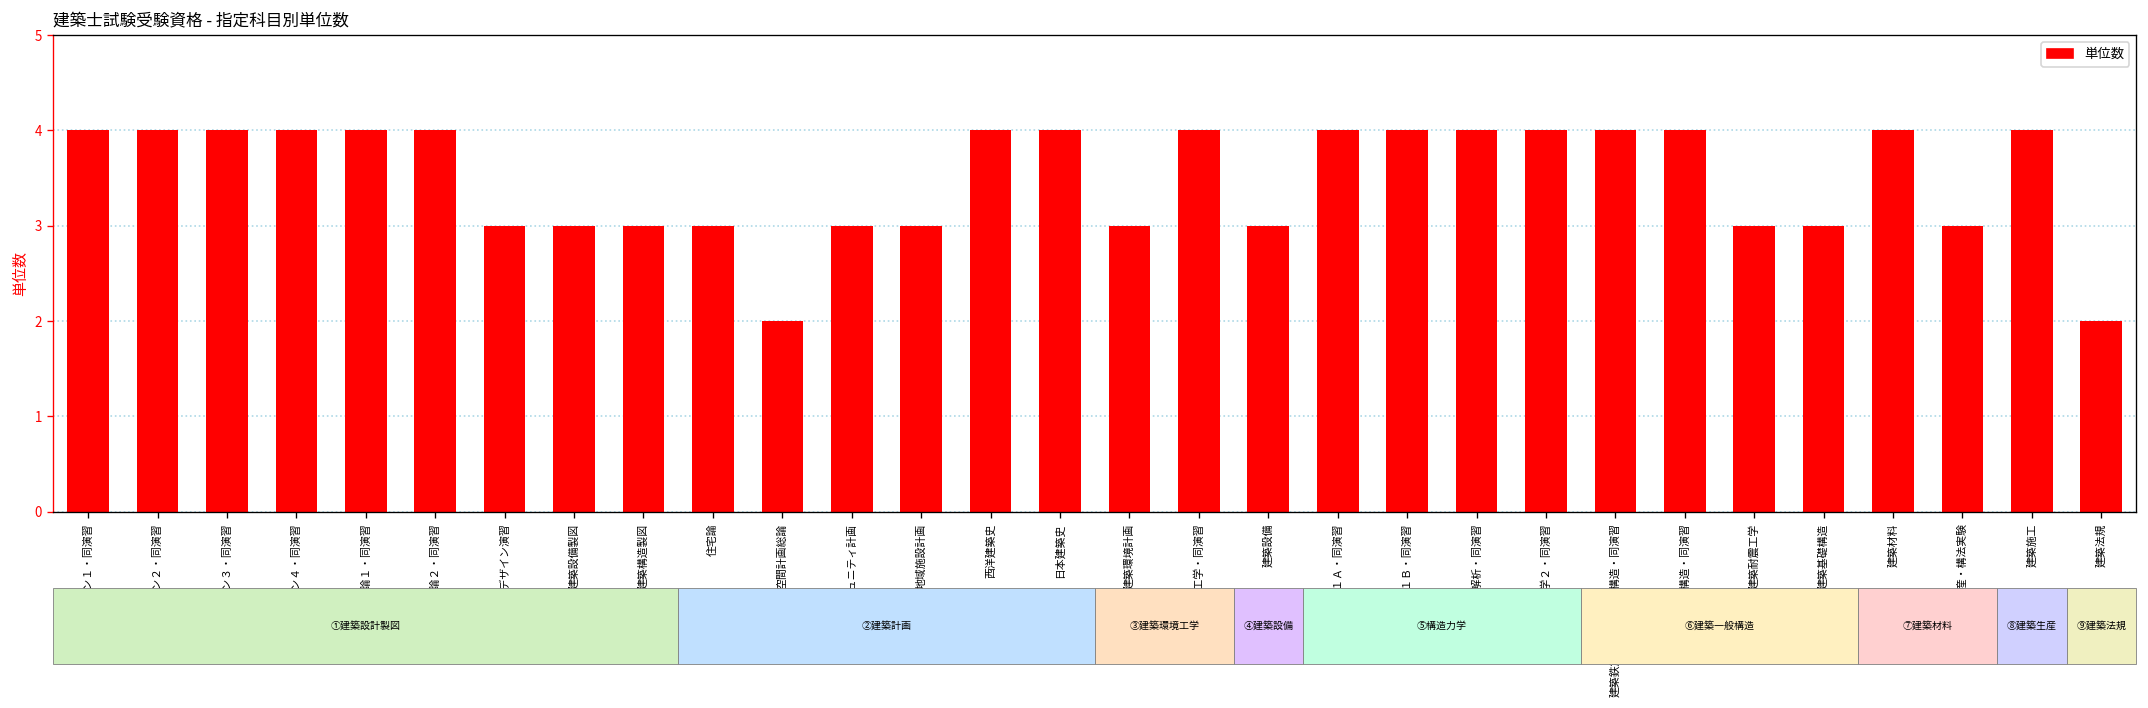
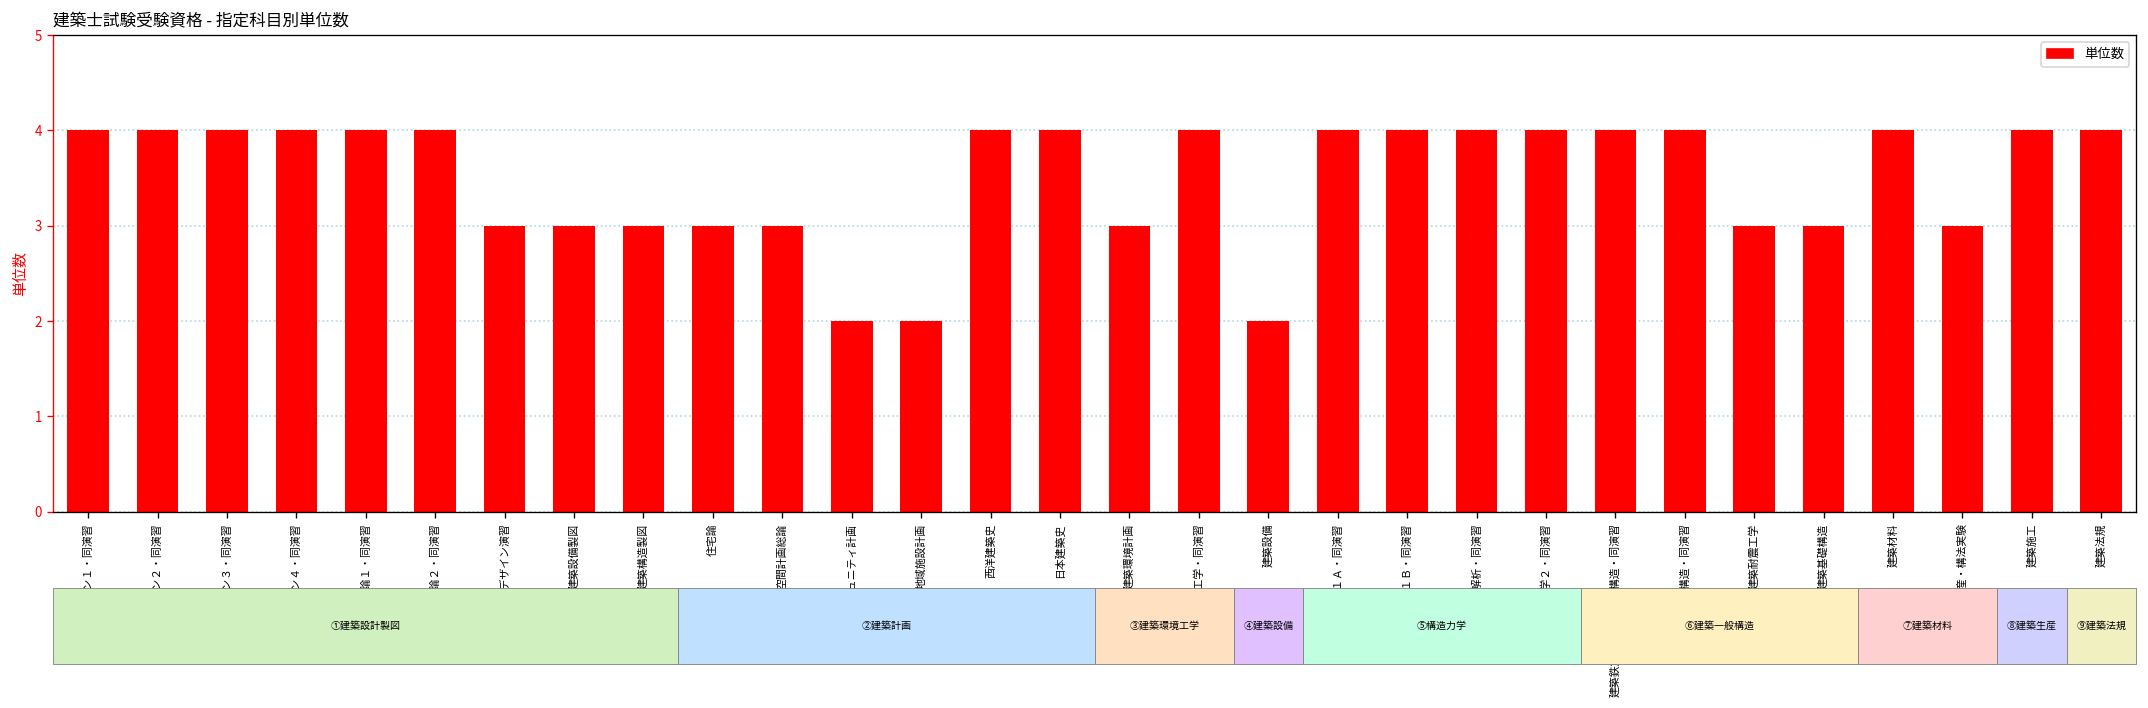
  {
    "建築デザイン１・同演習": 4,
    "建築デザイン２・同演習": 4,
    "建築デザイン３・同演習": 4,
    "建築デザイン４・同演習": 4,
    "建築設計論１・同演習": 4,
    "建築設計論２・同演習": 4,
    "デジタルデザイン演習": 3,
    "建築設備製図": 3,
    "建築構造製図": 3,
    "住宅論": 3,
-   "空間計画総論": 2,
-   "コミュニティ計画": 3,
-   "地域施設計画": 3,
+   "空間計画総論": 3,
+   "コミュニティ計画": 2,
+   "地域施設計画": 2,
    "西洋建築史": 4,
    "日本建築史": 4,
    "建築環境計画": 3,
    "建築環境工学・同演習": 4,
-   "建築設備": 3,
+   "建築設備": 2,
    "建築構造力学１Ａ・同演習": 4,
    "建築構造力学１Ｂ・同演習": 4,
    "空間構造解析・同演習": 4,
    "建築構造力学２・同演習": 4,
    "建築鉄筋コンクリート構造・同演習": 4,
    "建築鋼構造・同演習": 4,
    "建築耐震工学": 3,
    "建築基礎構造": 3,
    "建築材料": 4,
    "生産・構法実験": 3,
    "建築施工": 4,
-   "建築法規": 2
+   "建築法規": 4
  }
